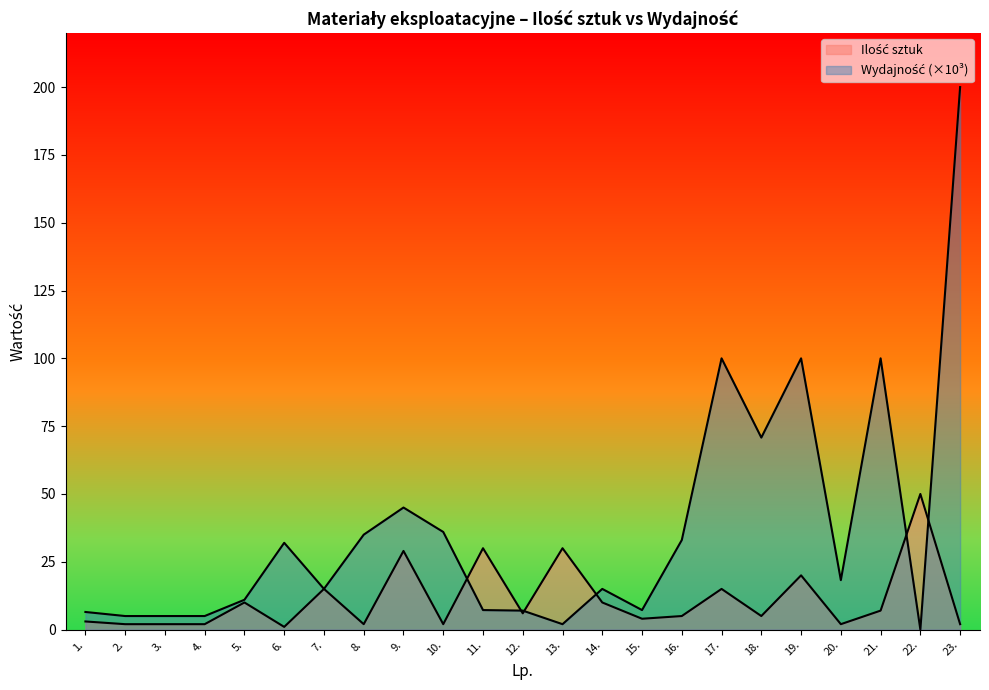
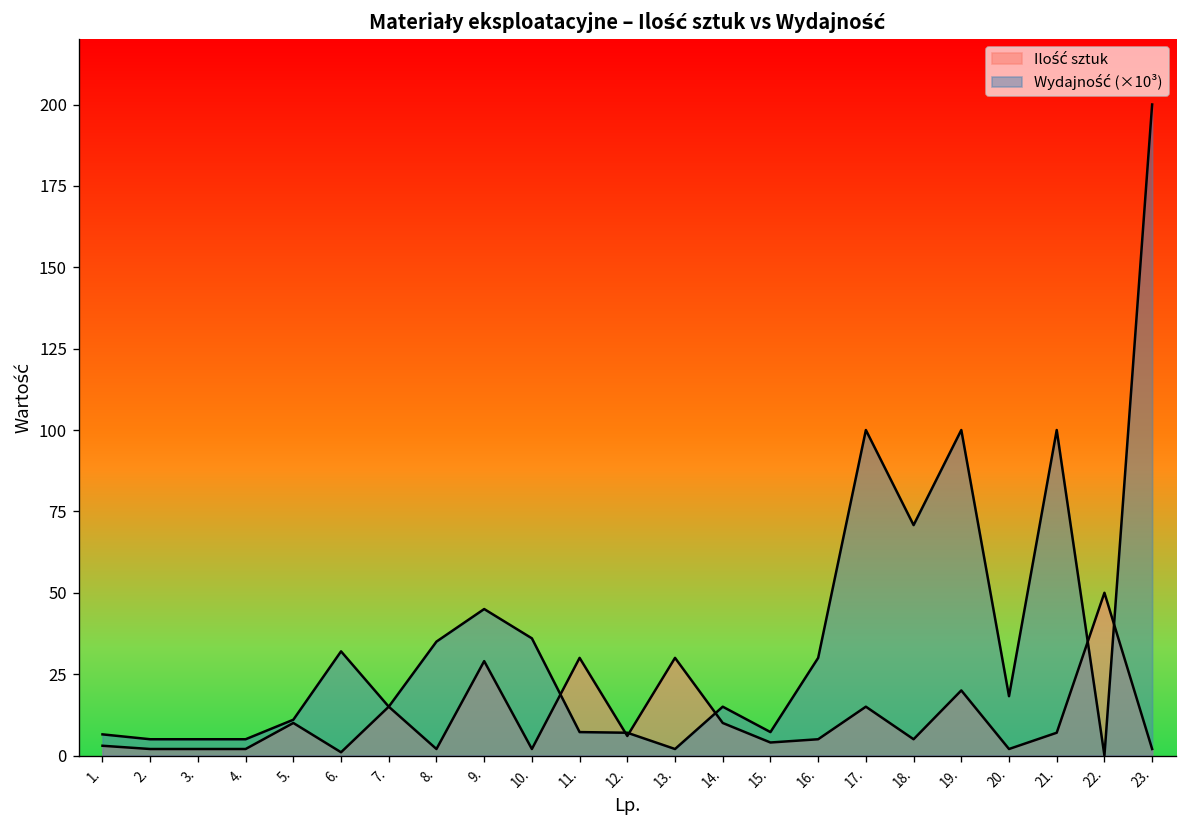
  {
    "Ilość sztuk": {
      "1.": 3,
      "2.": 2,
      "3.": 2,
      "4.": 2,
      "5.": 10,
      "6.": 1,
      "8.": 2,
      "9.": 29,
      "10.": 2,
      "11.": 30,
      "12.": 6,
      "13.": 30,
      "14.": 10,
      "15.": 4,
      "16.": 5,
      "17.": 15,
      "18.": 5,
      "19.": 20,
      "20.": 2,
      "21.": 7,
      "22.": 50,
      "23.": 2
    },
    "Wydajność (×10³)": {
      "1.": 7,
      "2.": 5,
      "3.": 5,
      "4.": 5,
      "5.": 11,
      "6.": 32,
      "8.": 35,
      "9.": 45,
      "10.": 36,
      "11.": 7,
      "12.": 7,
      "13.": 2,
      "14.": 15,
      "15.": 7,
-     "16.": 33,
+     "16.": 30,
      "17.": 100,
      "18.": 71,
      "19.": 100,
      "20.": 18,
      "21.": 100,
      "22.": 0,
      "23.": 200
    }
  }
